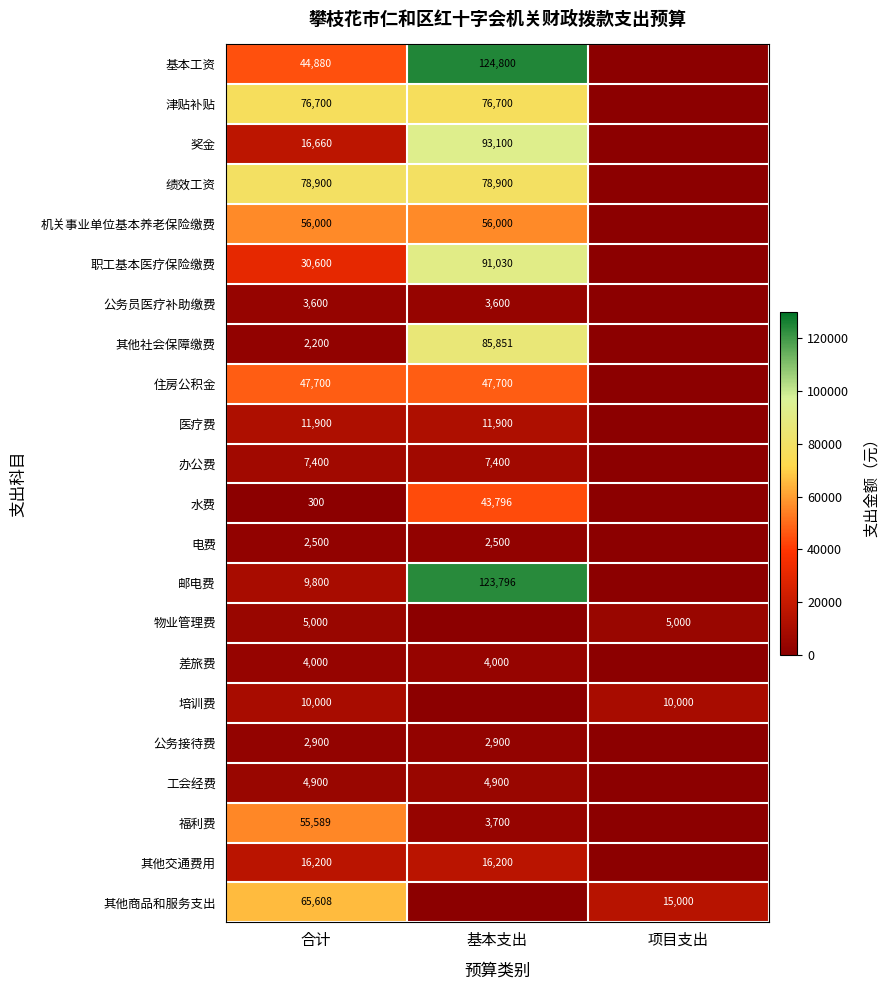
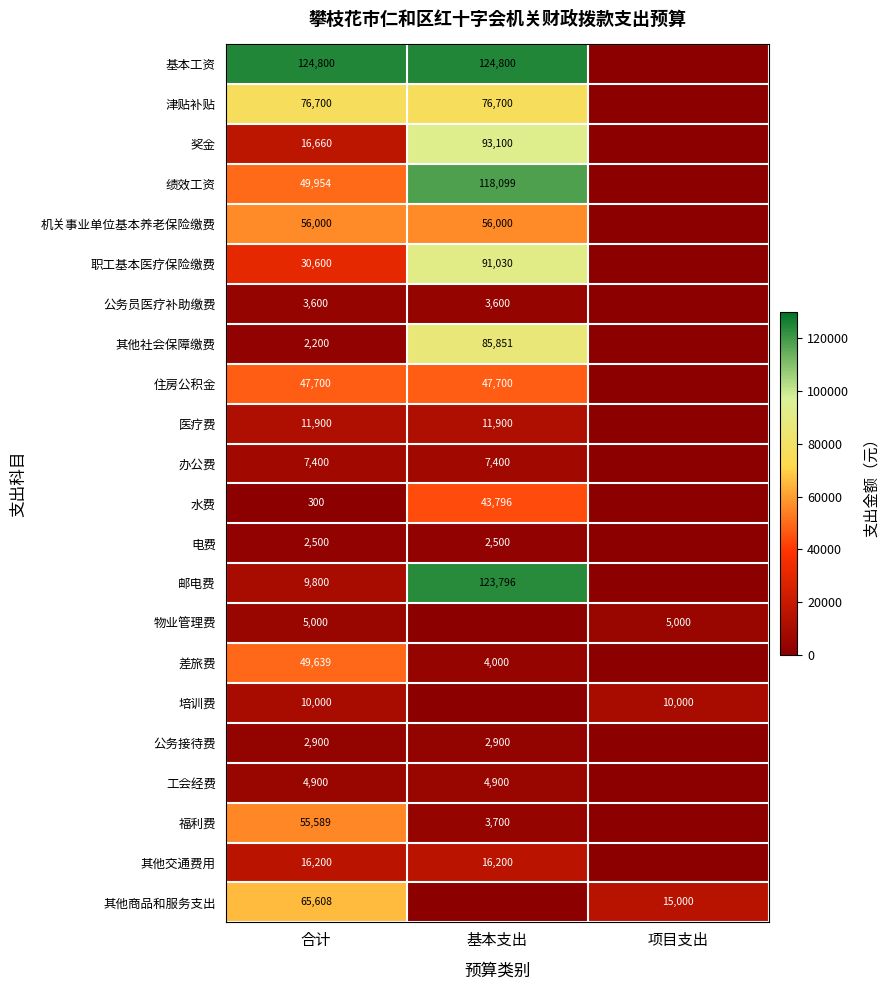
  {
    "基本工资": {
-     "合计": "44,880",
+     "合计": "124,800",
      "基本支出": "124,800"
    },
    "津贴补贴": {
      "合计": "76,700",
      "基本支出": "76,700"
    },
    "奖金": {
      "合计": "16,660",
      "基本支出": "93,100"
    },
    "绩效工资": {
-     "合计": "78,900",
-     "基本支出": "78,900"
+     "合计": "49,954",
+     "基本支出": "118,099"
    },
    "机关事业单位基本养老保险缴费": {
      "合计": "56,000",
      "基本支出": "56,000"
    },
    "职工基本医疗保险缴费": {
      "合计": "30,600",
      "基本支出": "91,030"
    },
    "公务员医疗补助缴费": {
      "合计": "3,600",
      "基本支出": "3,600"
    },
    "其他社会保障缴费": {
      "合计": "2,200",
      "基本支出": "85,851"
    },
    "住房公积金": {
      "合计": "47,700",
      "基本支出": "47,700"
    },
    "医疗费": {
      "合计": "11,900",
      "基本支出": "11,900"
    },
    "办公费": {
      "合计": "7,400",
      "基本支出": "7,400"
    },
    "水费": {
      "合计": "300",
      "基本支出": "43,796"
    },
    "电费": {
      "合计": "2,500",
      "基本支出": "2,500"
    },
    "邮电费": {
      "合计": "9,800",
      "基本支出": "123,796"
    },
    "物业管理费": {
      "合计": "5,000",
      "项目支出": "5,000"
    },
    "差旅费": {
-     "合计": "4,000",
+     "合计": "49,639",
      "基本支出": "4,000"
    },
    "培训费": {
      "合计": "10,000",
      "项目支出": "10,000"
    },
    "公务接待费": {
      "合计": "2,900",
      "基本支出": "2,900"
    },
    "工会经费": {
      "合计": "4,900",
      "基本支出": "4,900"
    },
    "福利费": {
      "合计": "55,589",
      "基本支出": "3,700"
    },
    "其他交通费用": {
      "合计": "16,200",
      "基本支出": "16,200"
    },
    "其他商品和服务支出": {
      "合计": "65,608",
      "项目支出": "15,000"
    }
  }
